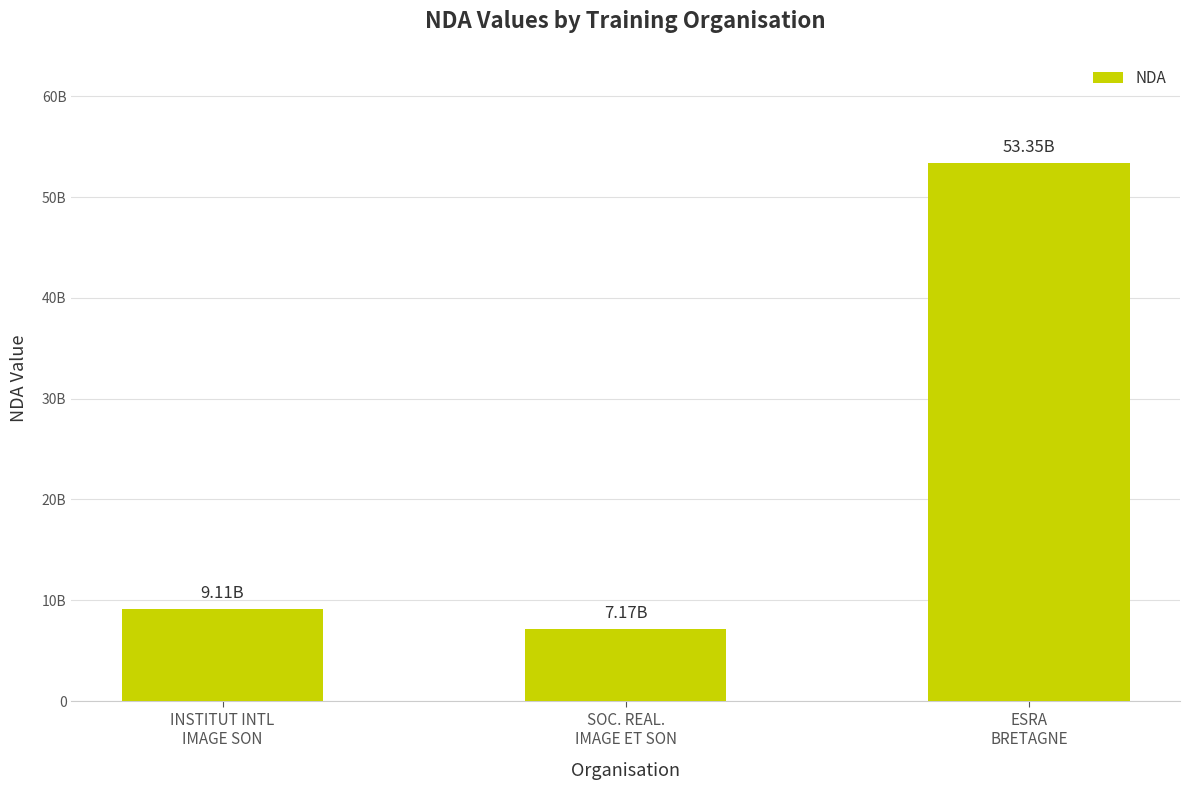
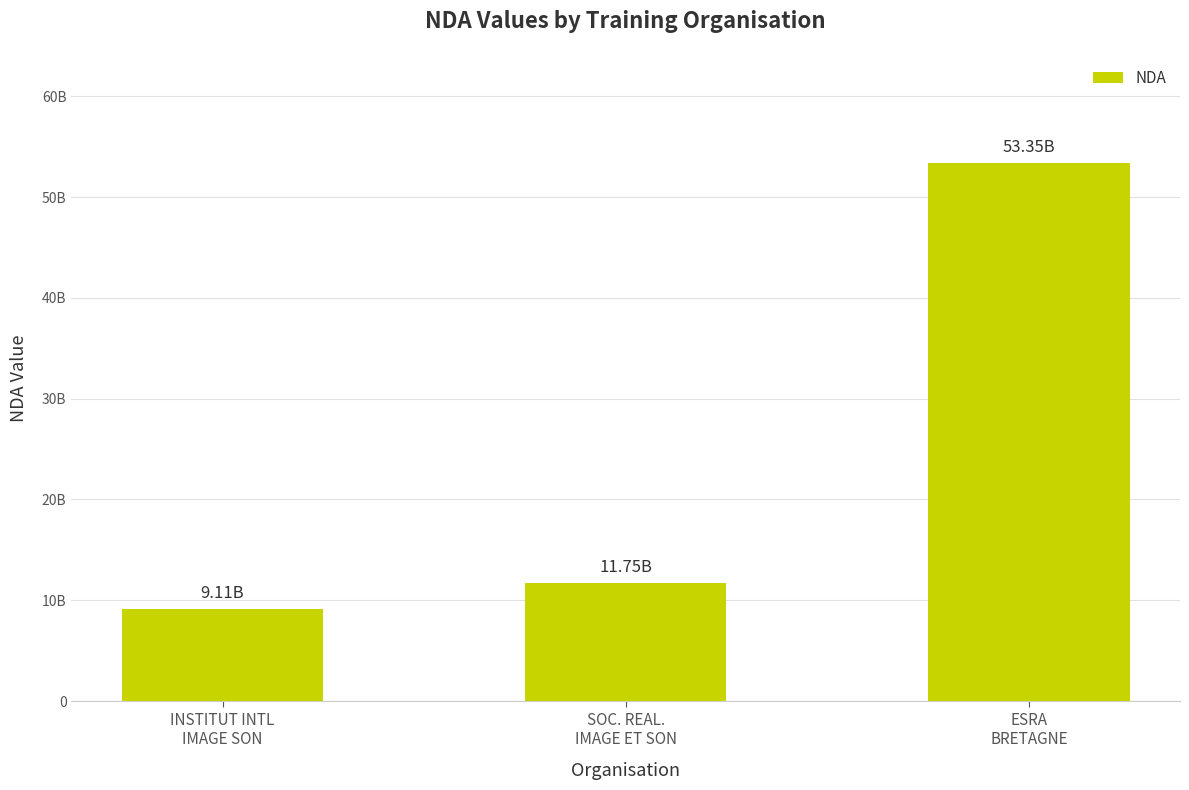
  {
    "INSTITUT INTL IMAGE SON": "9.11B",
-   "SOC. REAL. IMAGE ET SON": "7.17B",
+   "SOC. REAL. IMAGE ET SON": "11.75B",
    "ESRA BRETAGNE": "53.35B"
  }
